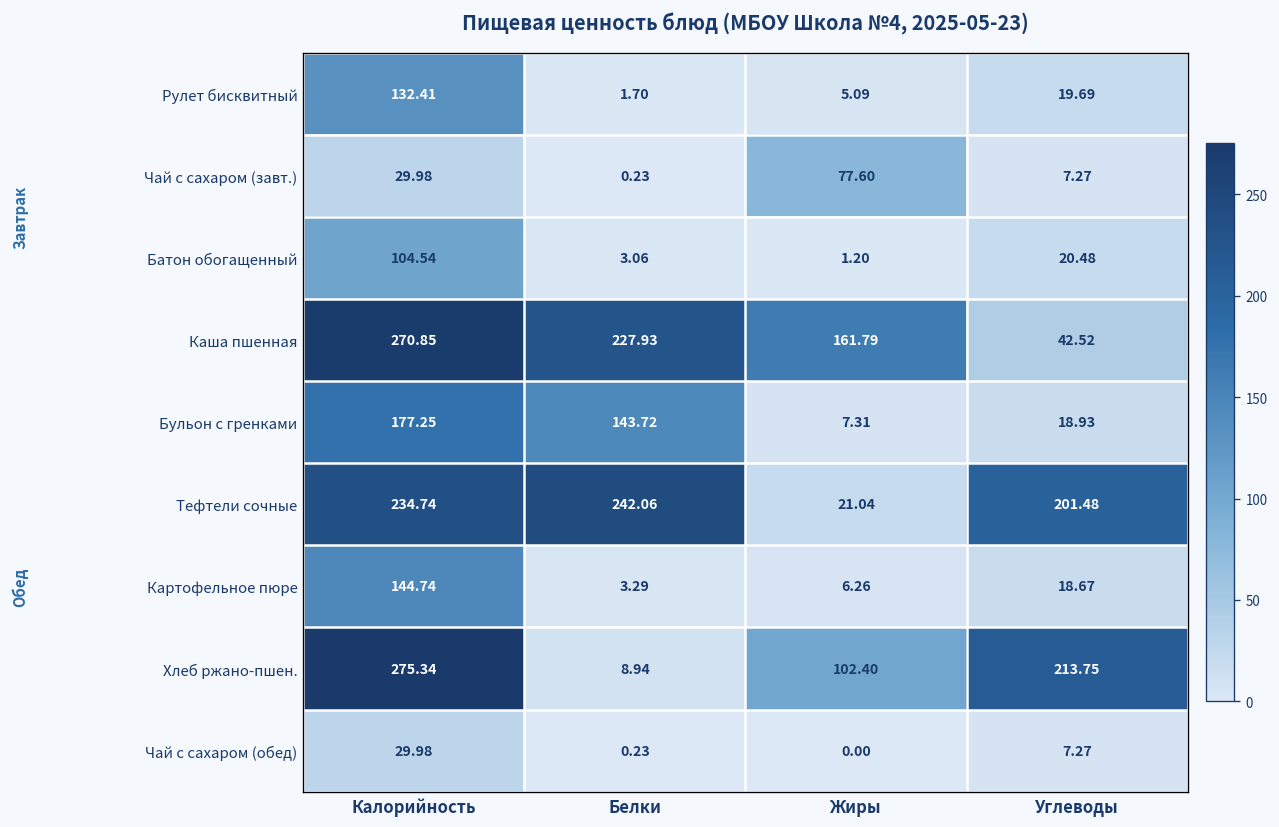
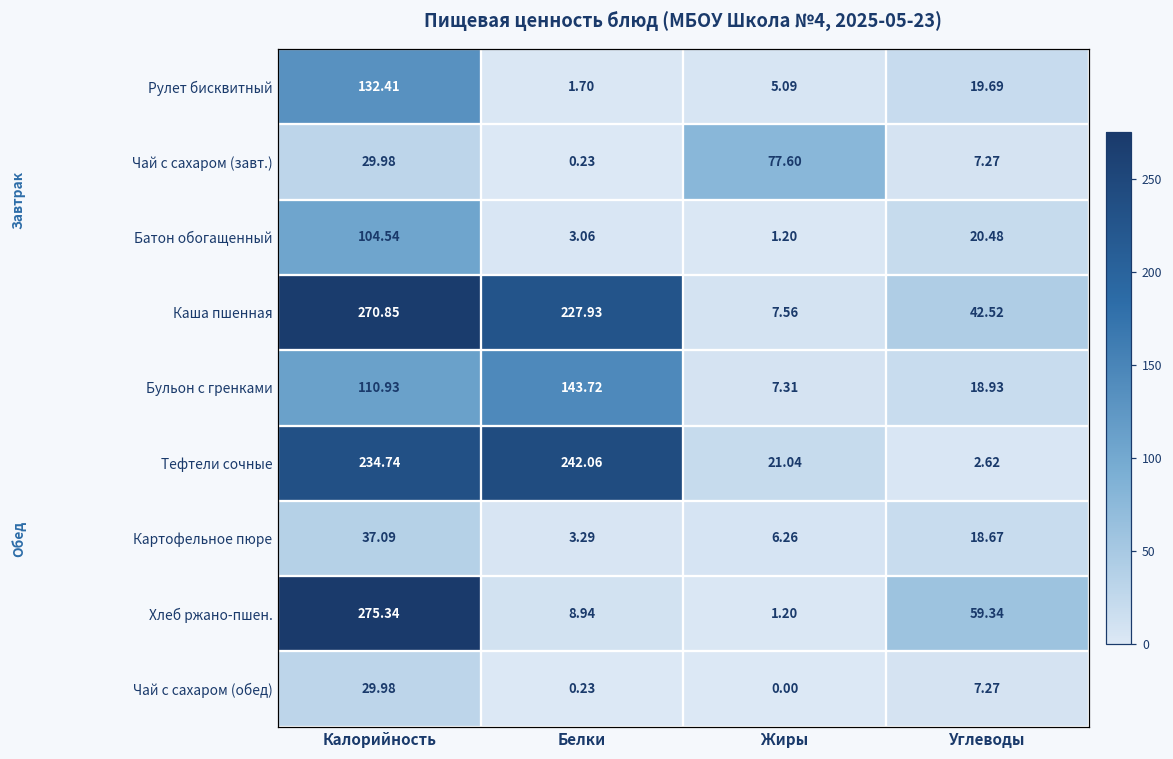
  {
    "Рулет бисквитный": {
      "Калорийность": 132.41,
      "Белки": 1.70,
      "Жиры": 5.09,
      "Углеводы": 19.69
    },
    "Чай с сахаром (завт.)": {
      "Калорийность": 29.98,
      "Белки": 0.23,
      "Жиры": 77.60,
      "Углеводы": 7.27
    },
    "Батон обогащенный": {
      "Калорийность": 104.54,
      "Белки": 3.06,
      "Жиры": 1.20,
      "Углеводы": 20.48
    },
    "Каша пшенная": {
      "Калорийность": 270.85,
      "Белки": 227.93,
-     "Жиры": 161.79,
+     "Жиры": 7.56,
      "Углеводы": 42.52
    },
    "Бульон с гренками": {
-     "Калорийность": 177.25,
+     "Калорийность": 110.93,
      "Белки": 143.72,
      "Жиры": 7.31,
      "Углеводы": 18.93
    },
    "Тефтели сочные": {
      "Калорийность": 234.74,
      "Белки": 242.06,
      "Жиры": 21.04,
-     "Углеводы": 201.48
+     "Углеводы": 2.62
    },
    "Картофельное пюре": {
-     "Калорийность": 144.74,
+     "Калорийность": 37.09,
      "Белки": 3.29,
      "Жиры": 6.26,
      "Углеводы": 18.67
    },
    "Хлеб ржано-пшен.": {
      "Калорийность": 275.34,
      "Белки": 8.94,
-     "Жиры": 102.40,
-     "Углеводы": 213.75
+     "Жиры": 1.20,
+     "Углеводы": 59.34
    },
    "Чай с сахаром (обед)": {
      "Калорийность": 29.98,
      "Белки": 0.23,
      "Жиры": 0.00,
      "Углеводы": 7.27
    }
  }
